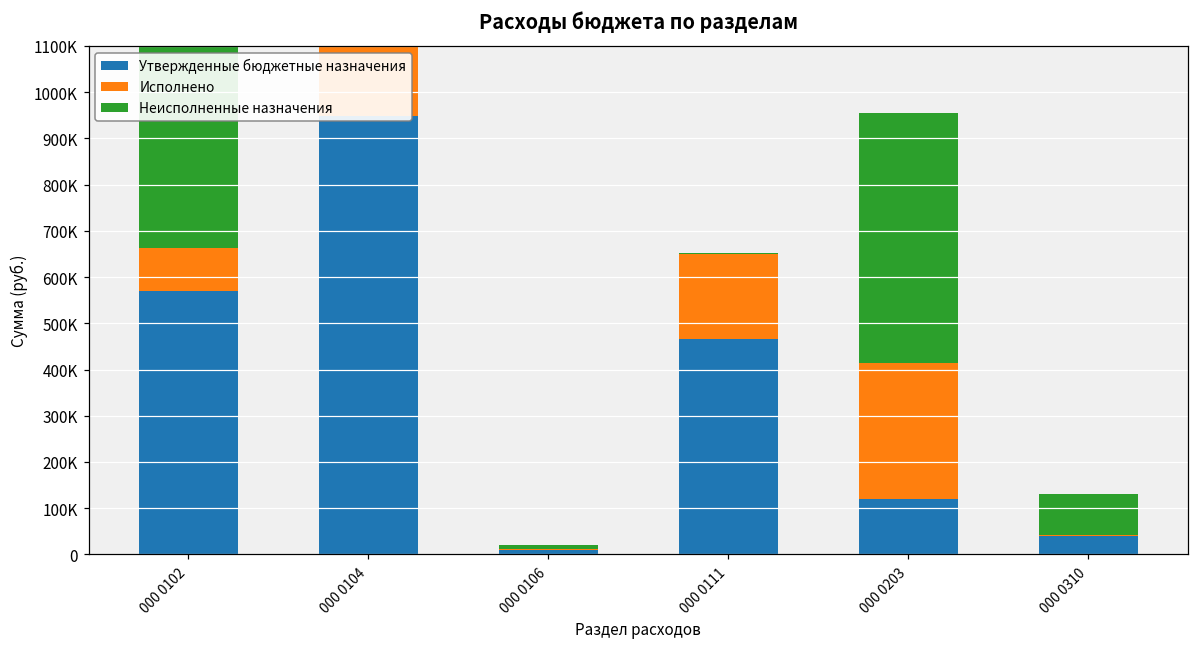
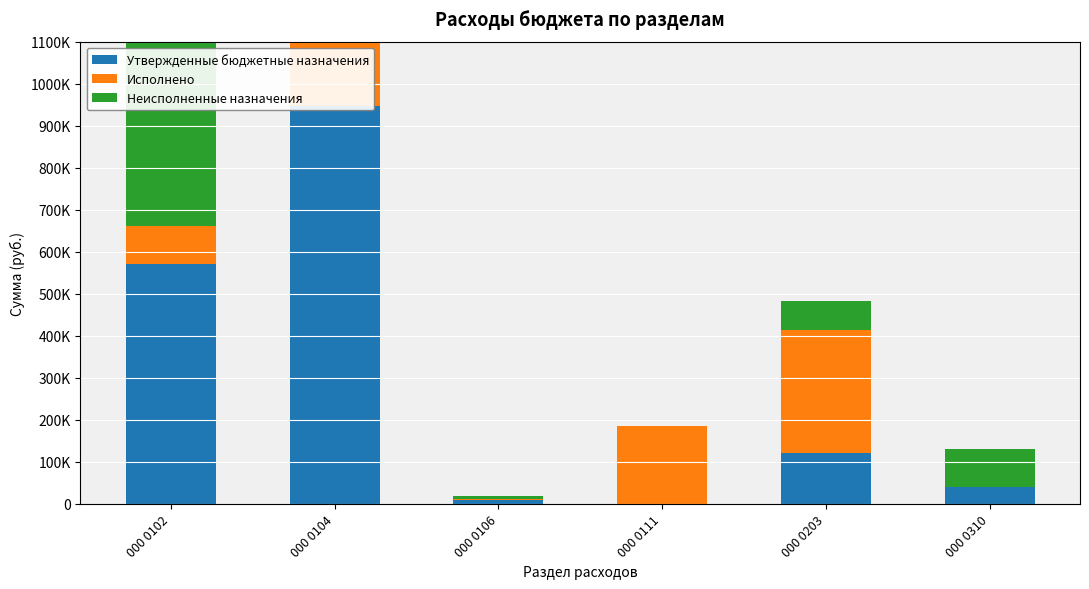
  {
    "Утвержденные бюджетные назначения": {
      "000 0102": 570000,
      "000 0106": 10000,
-     "000 0111": 470000,
+     "000 0111": 0,
      "000 0203": 120000,
      "000 0310": 40000
    },
    "Исполнено": {
      "000 0102": 90000,
      "000 0111": 180000,
      "000 0203": 290000
    },
    "Неисполненные назначения": {
      "000 0106": 10000,
-     "000 0203": 540000,
+     "000 0203": 70000,
      "000 0310": 90000
    }
  }
